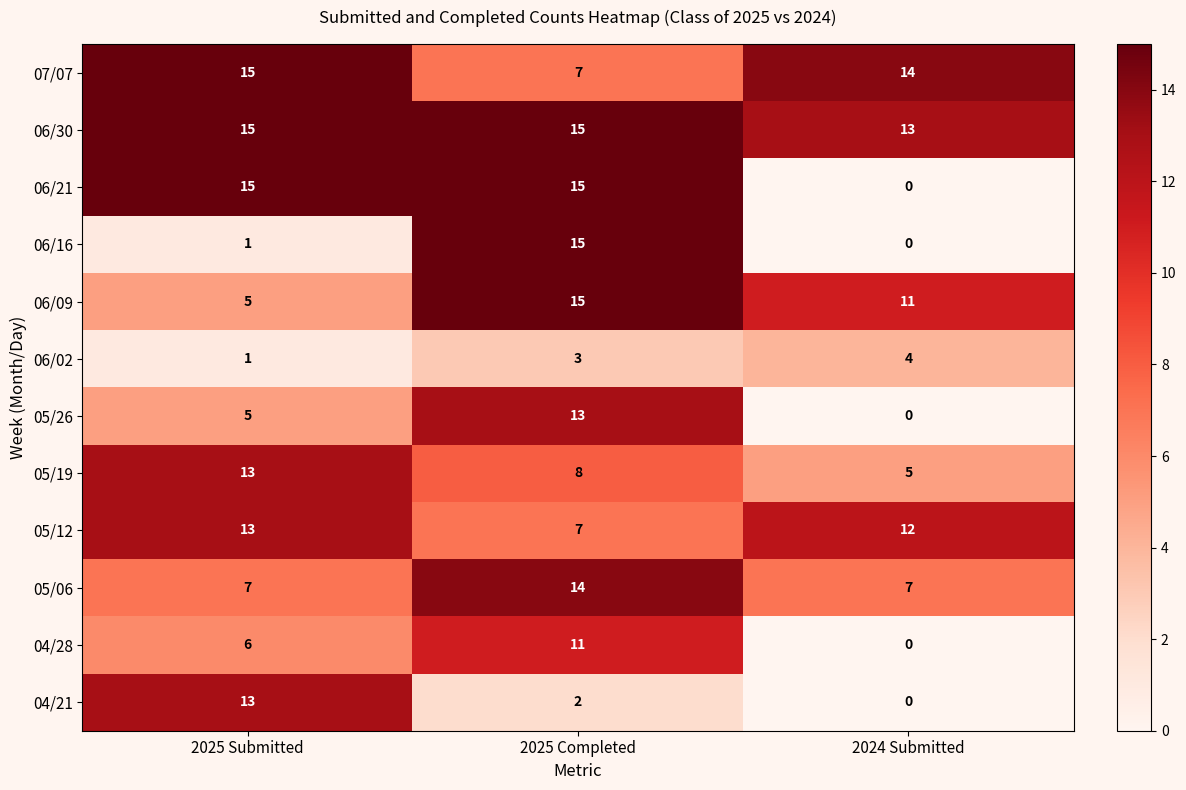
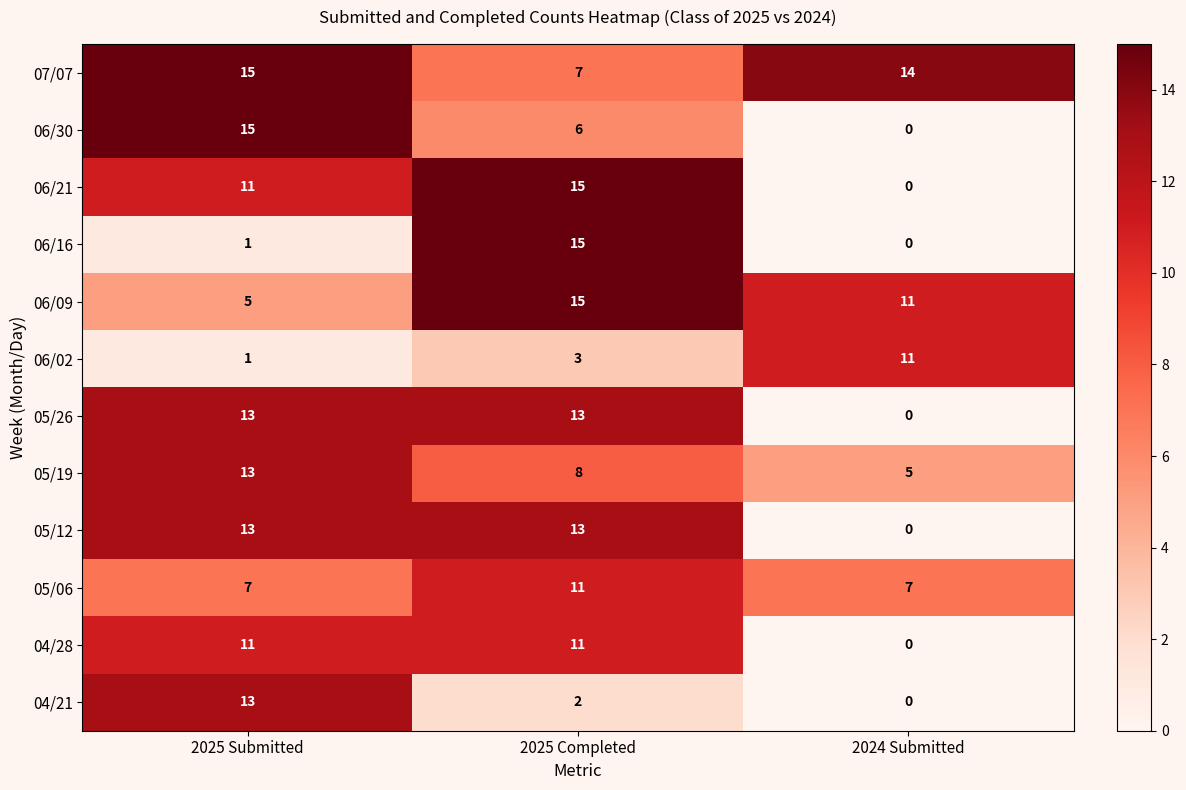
  {
    "07/07": {
      "2025 Submitted": 15,
      "2025 Completed": 7,
      "2024 Submitted": 14
    },
    "06/30": {
      "2025 Submitted": 15,
-     "2025 Completed": 15,
-     "2024 Submitted": 13
+     "2025 Completed": 6,
+     "2024 Submitted": 0
    },
    "06/21": {
-     "2025 Submitted": 15,
+     "2025 Submitted": 11,
      "2025 Completed": 15,
      "2024 Submitted": 0
    },
    "06/16": {
      "2025 Submitted": 1,
      "2025 Completed": 15,
      "2024 Submitted": 0
    },
    "06/09": {
      "2025 Submitted": 5,
      "2025 Completed": 15,
      "2024 Submitted": 11
    },
    "06/02": {
      "2025 Submitted": 1,
      "2025 Completed": 3,
-     "2024 Submitted": 4
+     "2024 Submitted": 11
    },
    "05/26": {
-     "2025 Submitted": 5,
+     "2025 Submitted": 13,
      "2025 Completed": 13,
      "2024 Submitted": 0
    },
    "05/19": {
      "2025 Submitted": 13,
      "2025 Completed": 8,
      "2024 Submitted": 5
    },
    "05/12": {
      "2025 Submitted": 13,
-     "2025 Completed": 7,
-     "2024 Submitted": 12
+     "2025 Completed": 13,
+     "2024 Submitted": 0
    },
    "05/06": {
      "2025 Submitted": 7,
-     "2025 Completed": 14,
+     "2025 Completed": 11,
      "2024 Submitted": 7
    },
    "04/28": {
-     "2025 Submitted": 6,
+     "2025 Submitted": 11,
      "2025 Completed": 11,
      "2024 Submitted": 0
    },
    "04/21": {
      "2025 Submitted": 13,
      "2025 Completed": 2,
      "2024 Submitted": 0
    }
  }
